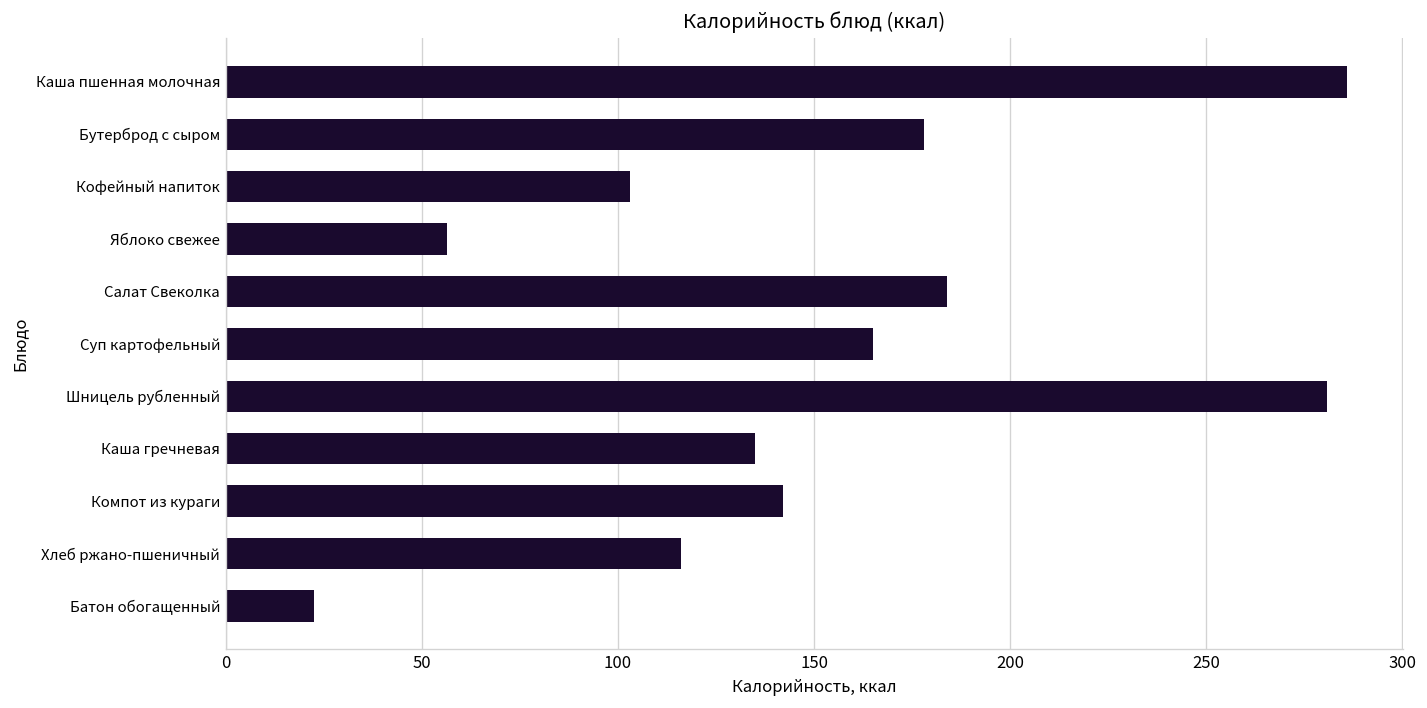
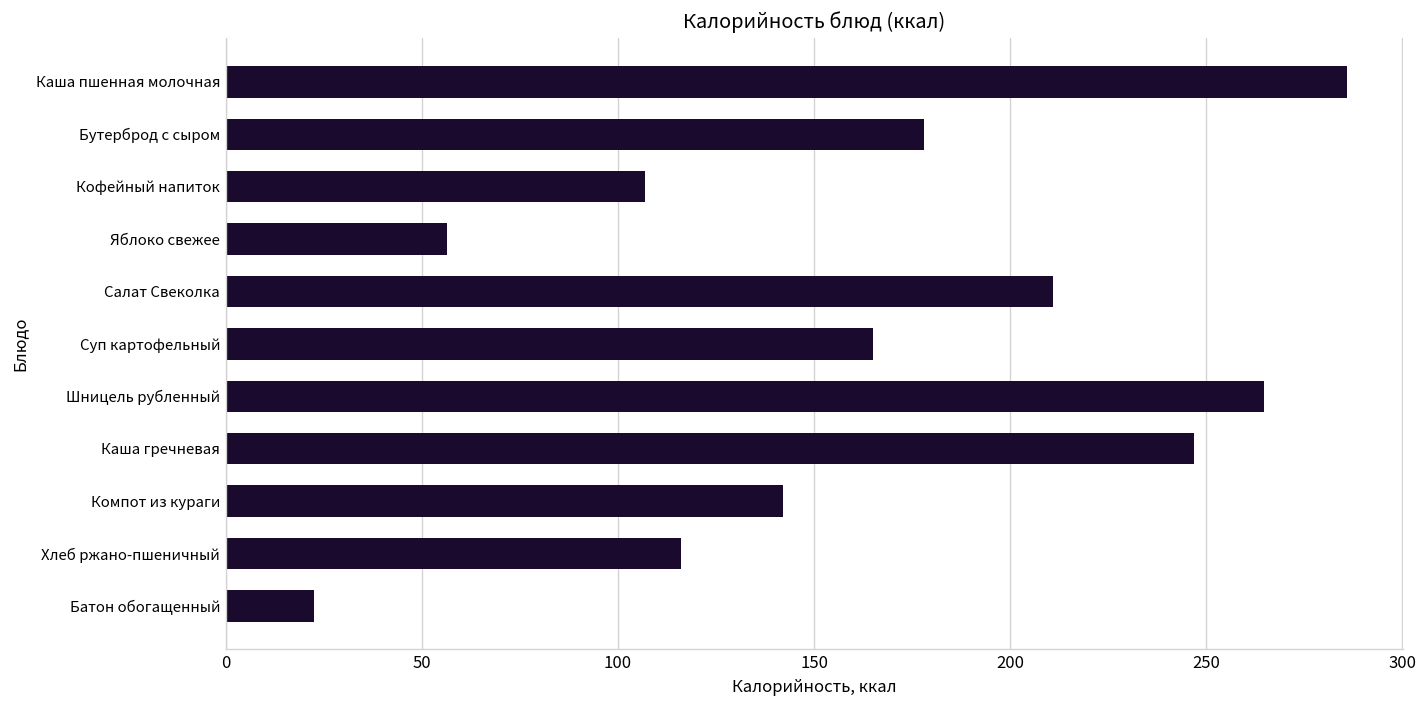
  {
    "Каша пшенная молочная": 286,
    "Бутерброд с сыром": 178,
-   "Кофейный напиток": 103,
+   "Кофейный напиток": 107,
    "Яблоко свежее": 56,
-   "Салат Свеколка": 184,
+   "Салат Свеколка": 211,
    "Суп картофельный": 165,
-   "Шницель рубленный": 281,
-   "Каша гречневая": 135,
+   "Шницель рубленный": 265,
+   "Каша гречневая": 247,
    "Компот из кураги": 142,
    "Хлеб ржано-пшеничный": 116,
    "Батон обогащенный": 23
  }
